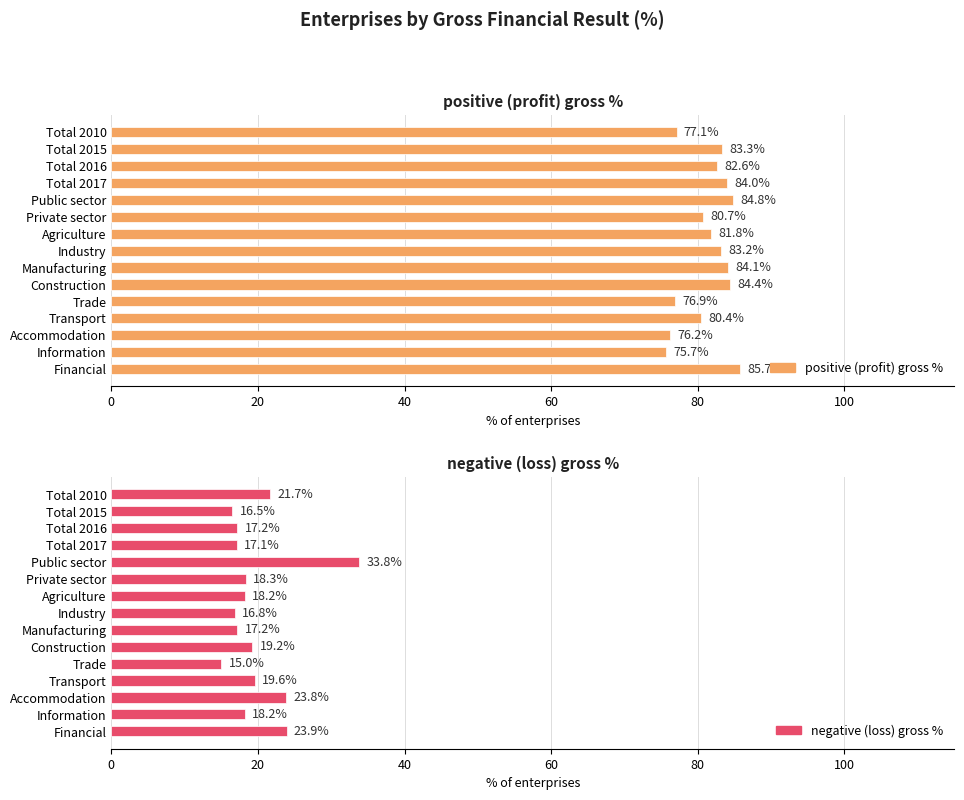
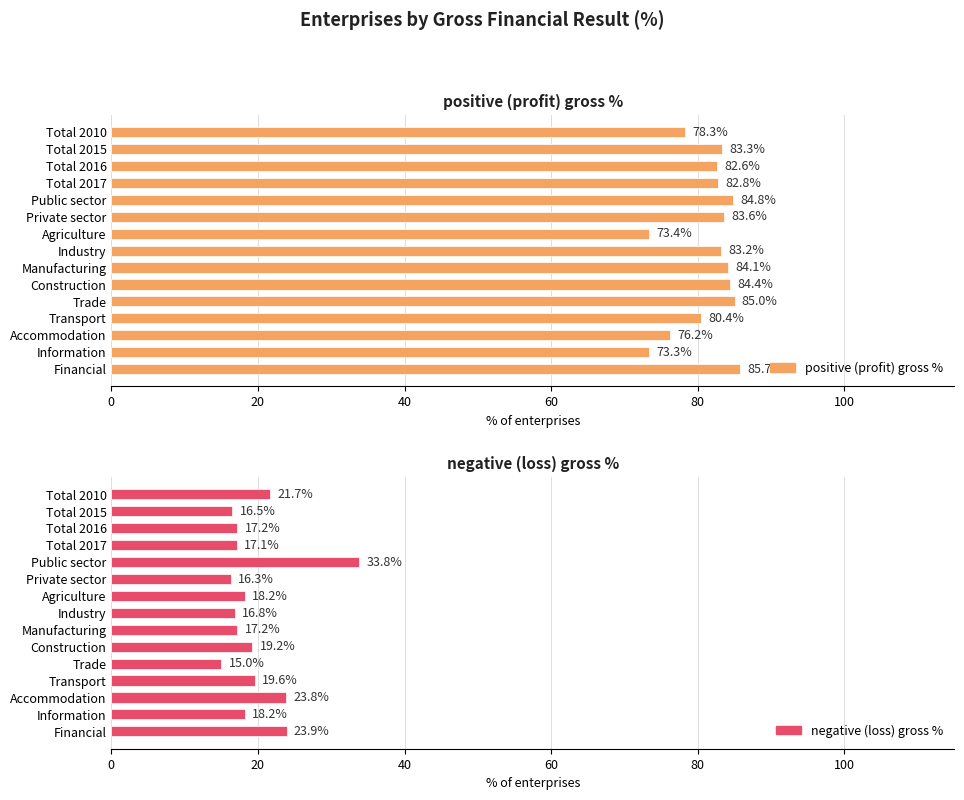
  {
    "positive (profit) gross %": {
-     "Total 2010": "77.1%",
+     "Total 2010": "78.3%",
      "Total 2015": "83.3%",
      "Total 2016": "82.6%",
-     "Total 2017": "84.0%",
+     "Total 2017": "82.8%",
      "Public sector": "84.8%",
-     "Private sector": "80.7%",
-     "Agriculture": "81.8%",
+     "Private sector": "83.6%",
+     "Agriculture": "73.4%",
      "Industry": "83.2%",
      "Manufacturing": "84.1%",
      "Construction": "84.4%",
-     "Trade": "76.9%",
+     "Trade": "85.0%",
      "Transport": "80.4%",
      "Accommodation": "76.2%",
-     "Information": "75.7%",
+     "Information": "73.3%",
      "Financial": "85.7%"
    },
    "negative (loss) gross %": {
      "Total 2010": "21.7%",
      "Total 2015": "16.5%",
      "Total 2016": "17.2%",
      "Total 2017": "17.1%",
      "Public sector": "33.8%",
-     "Private sector": "18.3%",
+     "Private sector": "16.3%",
      "Agriculture": "18.2%",
      "Industry": "16.8%",
      "Manufacturing": "17.2%",
      "Construction": "19.2%",
      "Trade": "15.0%",
      "Transport": "19.6%",
      "Accommodation": "23.8%",
      "Information": "18.2%",
      "Financial": "23.9%"
    }
  }
